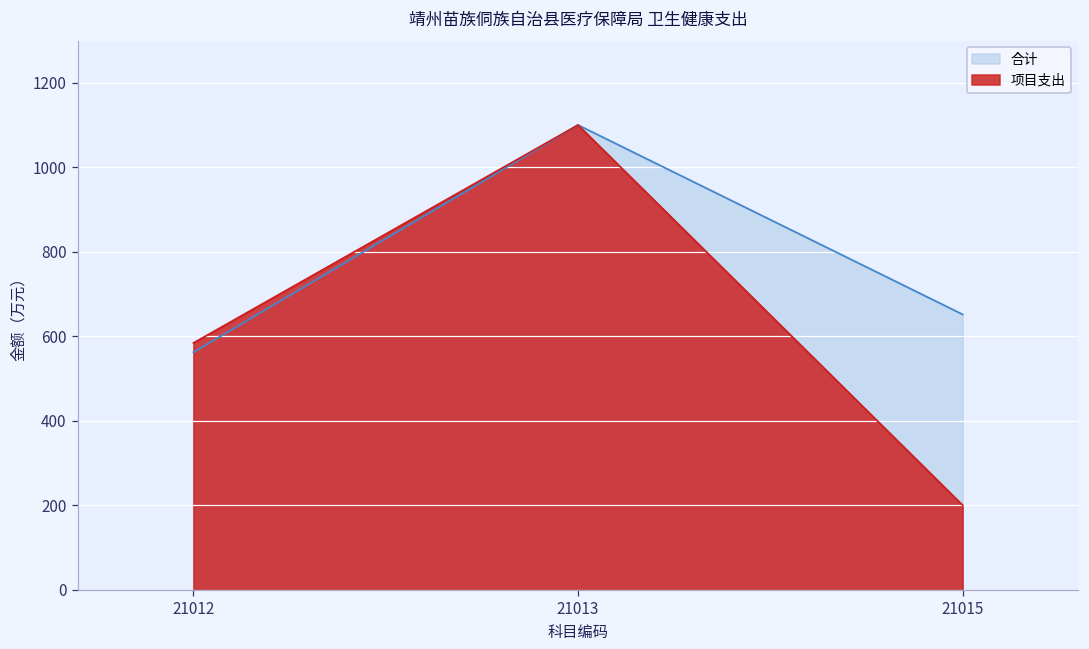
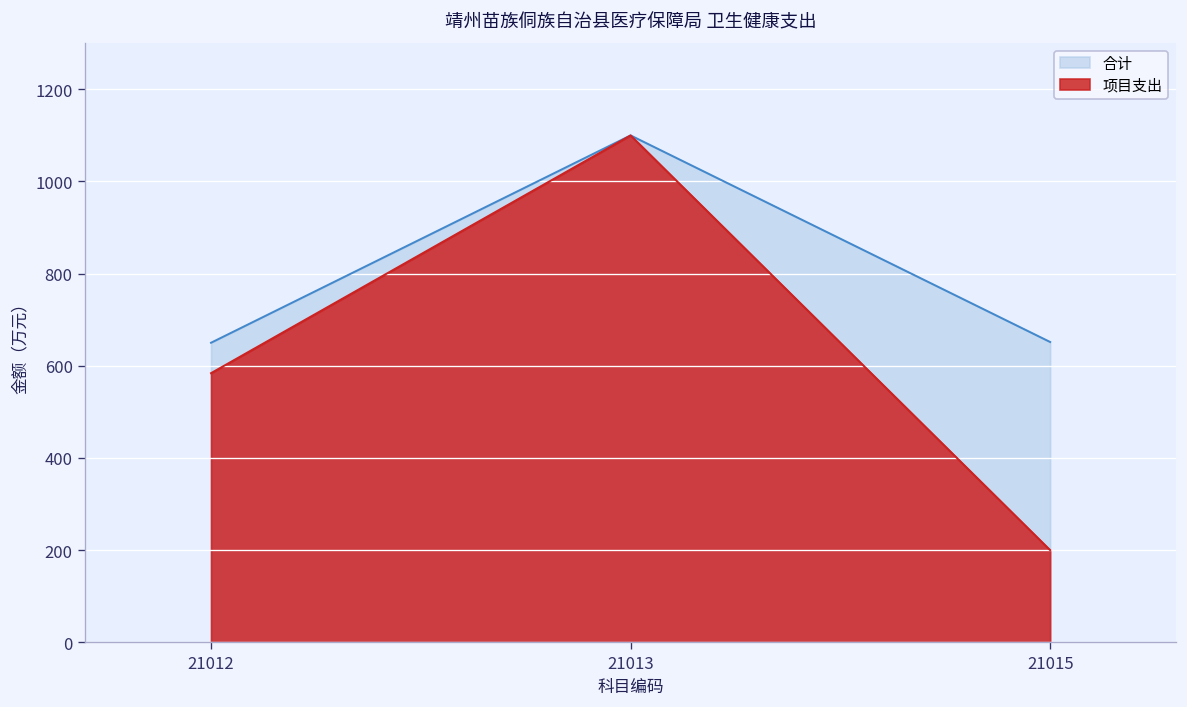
  {
    "合计": {
-     "21012": 560,
+     "21012": 650,
      "21015": 650
    },
    "项目支出": {
      "21012": 580,
      "21015": 200
    }
  }
